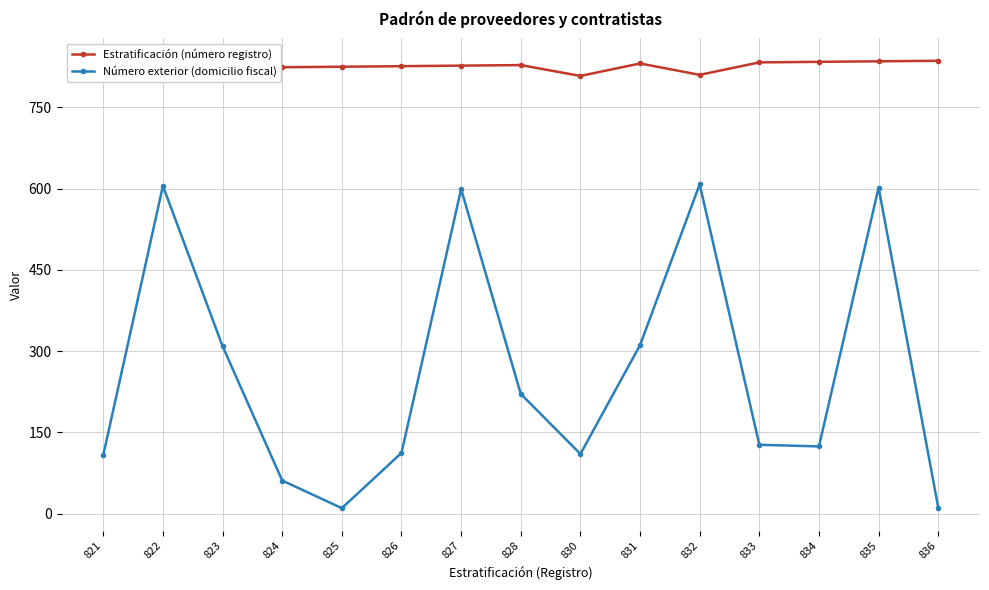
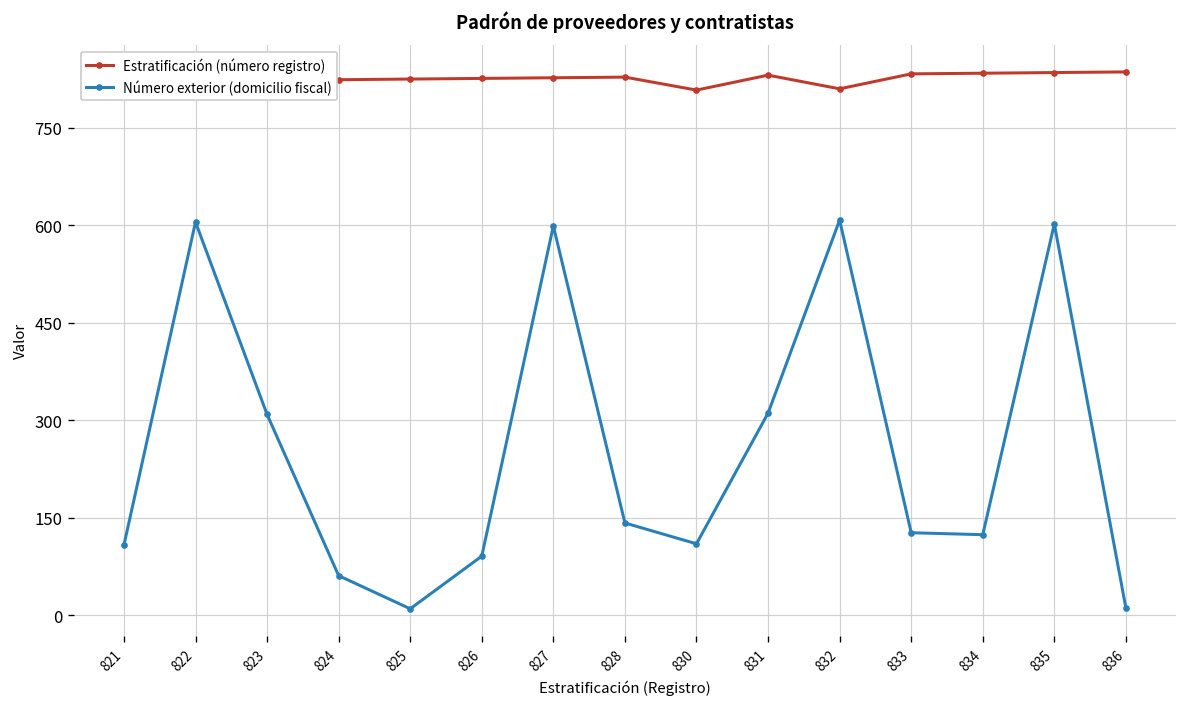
  {
    "Estratificación (número registro)": {
      "824": 820,
      "825": 830,
      "826": 830,
      "827": 830,
      "828": 830,
      "830": 810,
      "831": 830,
      "832": 810,
      "833": 830,
      "834": 830,
      "835": 840,
      "836": 840
    },
    "Número exterior (domicilio fiscal)": {
      "821": 110,
      "822": 610,
      "823": 310,
      "824": 60,
      "825": 10,
-     "826": 110,
+     "826": 90,
      "827": 600,
-     "828": 220,
+     "828": 140,
      "830": 110,
      "831": 310,
      "832": 610,
      "833": 130,
      "834": 120,
      "835": 600,
      "836": 10
    }
  }
